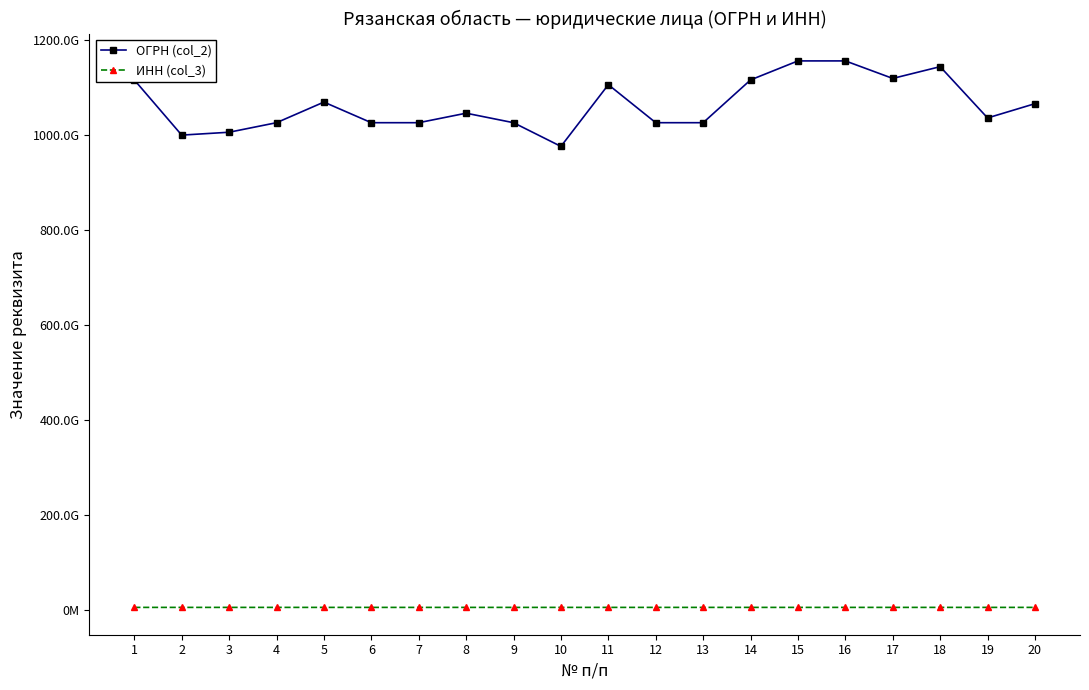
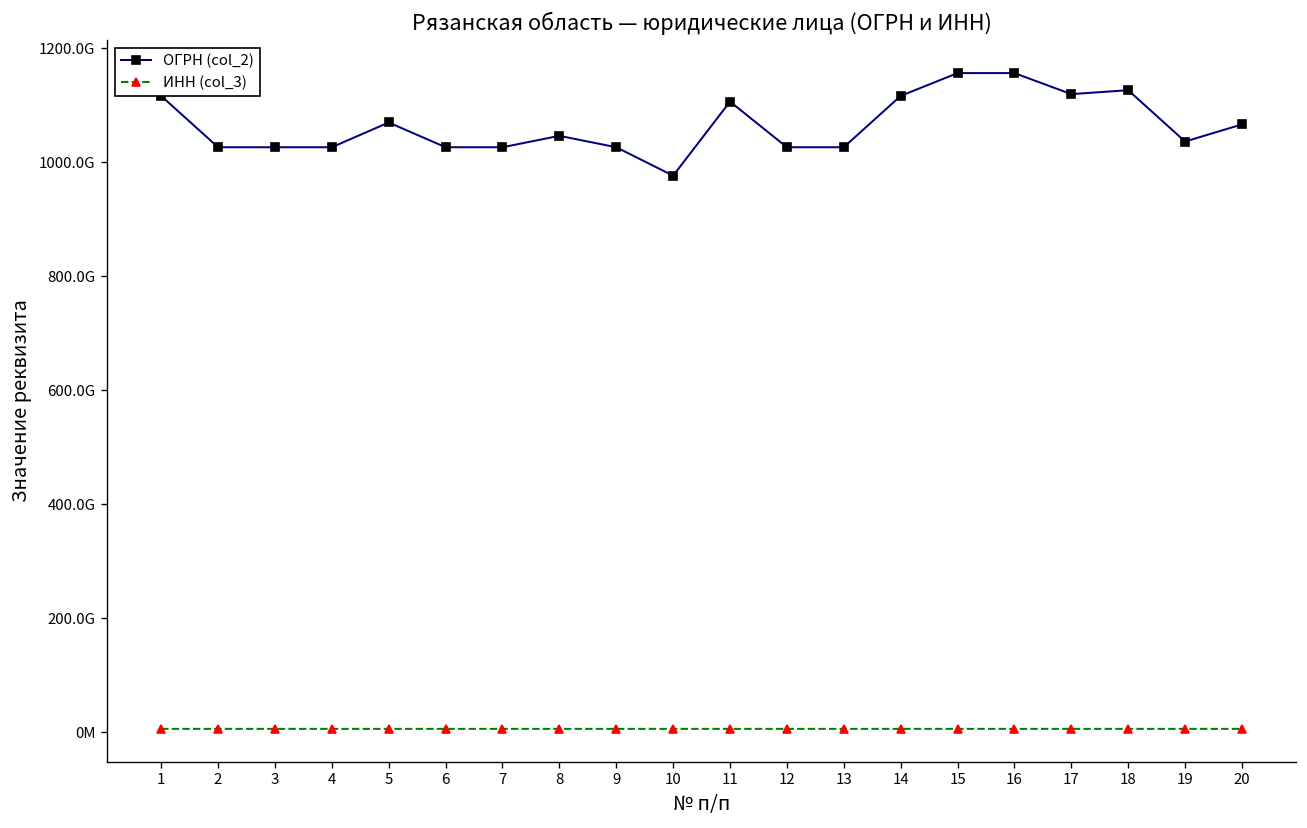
  {
    "ОГРН (col_2)": {
-     "2": 1000000000000,
-     "3": 1010000000000,
+     "2": 1030000000000,
+     "3": 1030000000000,
      "4": 1030000000000,
      "5": 1070000000000,
      "6": 1030000000000,
      "7": 1030000000000,
      "8": 1050000000000,
      "9": 1030000000000,
      "10": 980000000000,
      "11": 1110000000000,
      "12": 1030000000000,
      "13": 1030000000000,
      "14": 1120000000000,
      "15": 1160000000000,
      "16": 1160000000000,
      "17": 1120000000000,
-     "18": 1140000000000,
+     "18": 1130000000000,
      "19": 1040000000000,
      "20": 1070000000000
    },
    "ИНН (col_3)": {
      "1": 10000000000,
      "2": 10000000000,
      "3": 10000000000,
      "4": 10000000000,
      "5": 10000000000,
      "6": 10000000000,
      "7": 10000000000,
      "8": 10000000000,
      "9": 10000000000,
      "10": 10000000000,
      "11": 10000000000,
      "12": 10000000000,
      "13": 10000000000,
      "14": 10000000000,
      "15": 10000000000,
      "16": 10000000000,
      "17": 10000000000,
      "18": 10000000000,
      "19": 10000000000,
      "20": 10000000000
    }
  }
